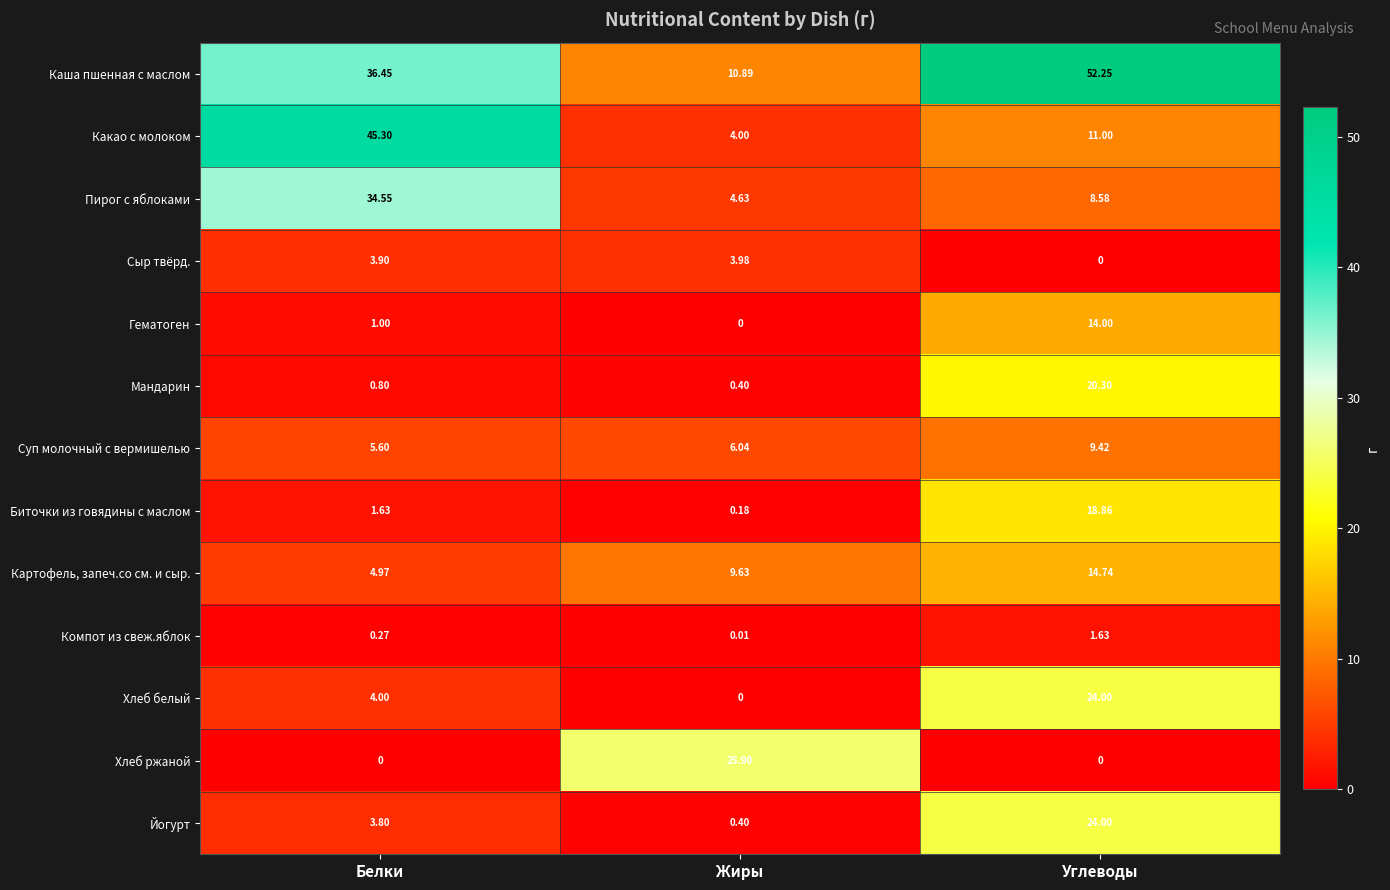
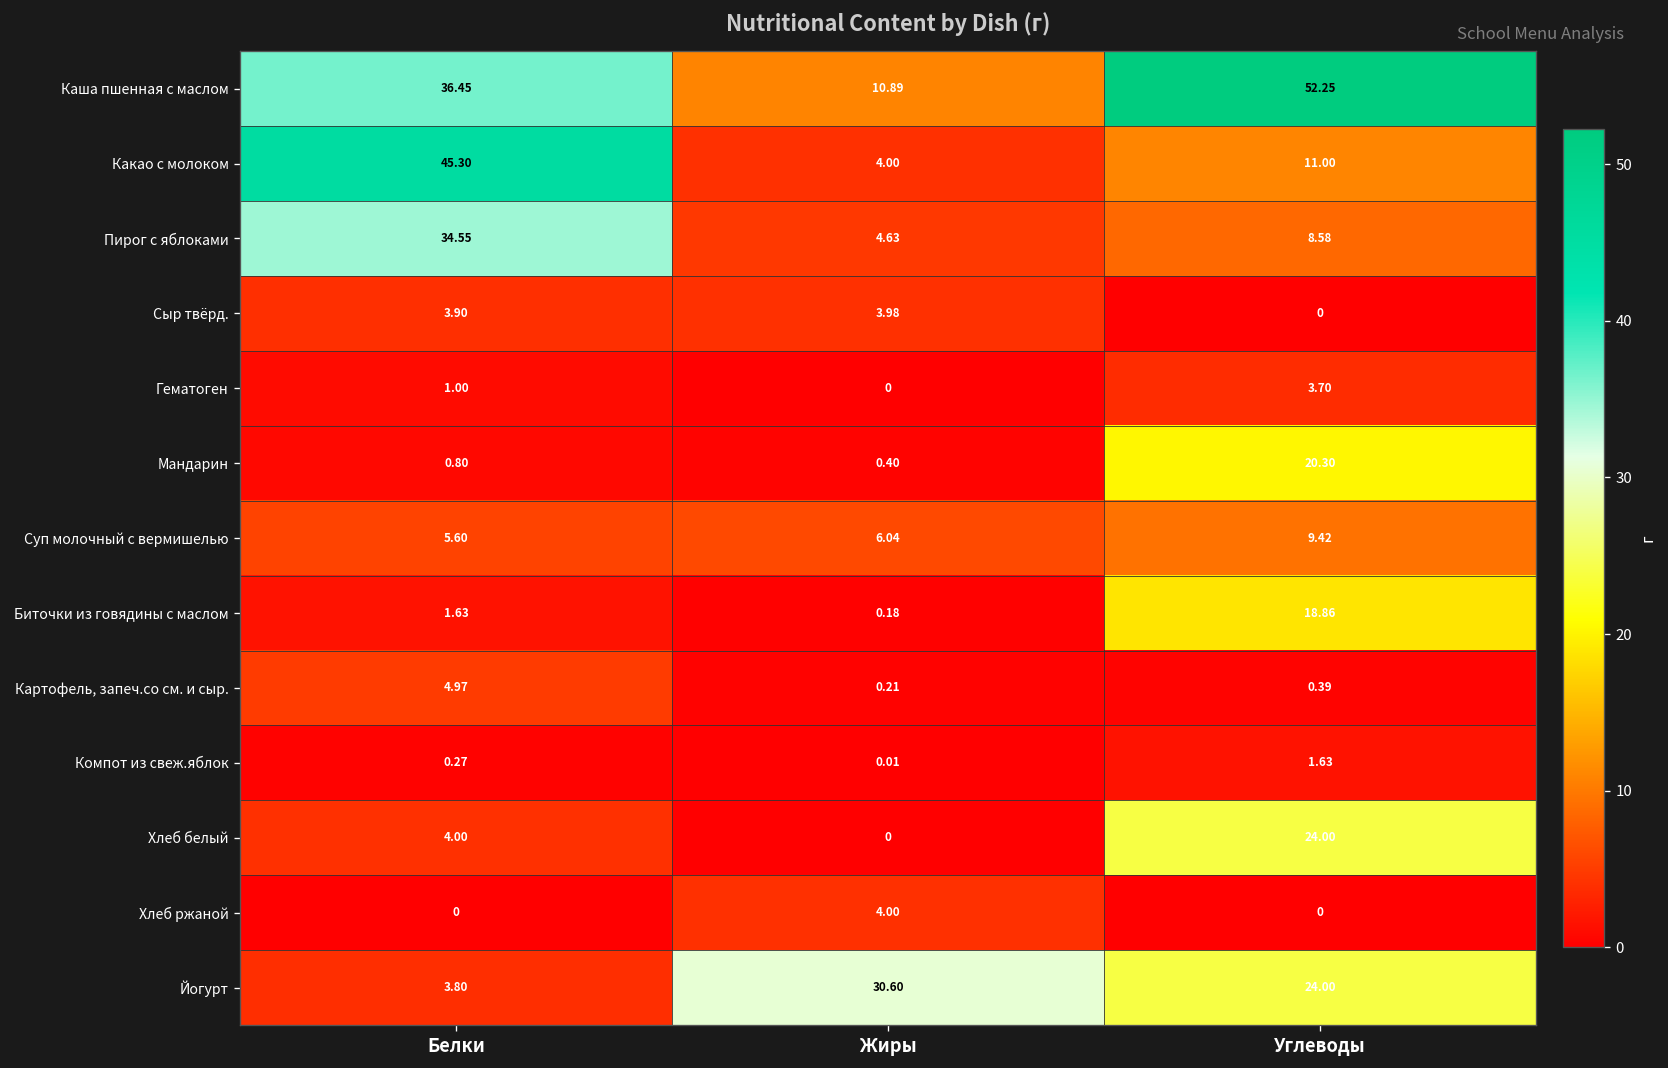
  {
    "Каша пшенная с маслом": {
      "Белки": 36.45,
      "Жиры": 10.89,
      "Углеводы": 52.25
    },
    "Какао с молоком": {
      "Белки": 45.30,
      "Жиры": 4.00,
      "Углеводы": 11.00
    },
    "Пирог с яблоками": {
      "Белки": 34.55,
      "Жиры": 4.63,
      "Углеводы": 8.58
    },
    "Сыр твёрд.": {
      "Белки": 3.90,
      "Жиры": 3.98,
      "Углеводы": 0
    },
    "Гематоген": {
      "Белки": 1.00,
      "Жиры": 0,
-     "Углеводы": 14.00
+     "Углеводы": 3.70
    },
    "Мандарин": {
      "Белки": 0.80,
      "Жиры": 0.40,
      "Углеводы": 20.30
    },
    "Суп молочный с вермишелью": {
      "Белки": 5.60,
      "Жиры": 6.04,
      "Углеводы": 9.42
    },
    "Биточки из говядины с маслом": {
      "Белки": 1.63,
      "Жиры": 0.18,
      "Углеводы": 18.86
    },
    "Картофель, запеч.со см. и сыр.": {
      "Белки": 4.97,
-     "Жиры": 9.63,
-     "Углеводы": 14.74
+     "Жиры": 0.21,
+     "Углеводы": 0.39
    },
    "Компот из свеж.яблок": {
      "Белки": 0.27,
      "Жиры": 0.01,
      "Углеводы": 1.63
    },
    "Хлеб белый": {
      "Белки": 4.00,
      "Жиры": 0,
      "Углеводы": 24.00
    },
    "Хлеб ржаной": {
      "Белки": 0,
-     "Жиры": 25.90,
+     "Жиры": 4.00,
      "Углеводы": 0
    },
    "Йогурт": {
      "Белки": 3.80,
-     "Жиры": 0.40,
+     "Жиры": 30.60,
      "Углеводы": 24.00
    }
  }
